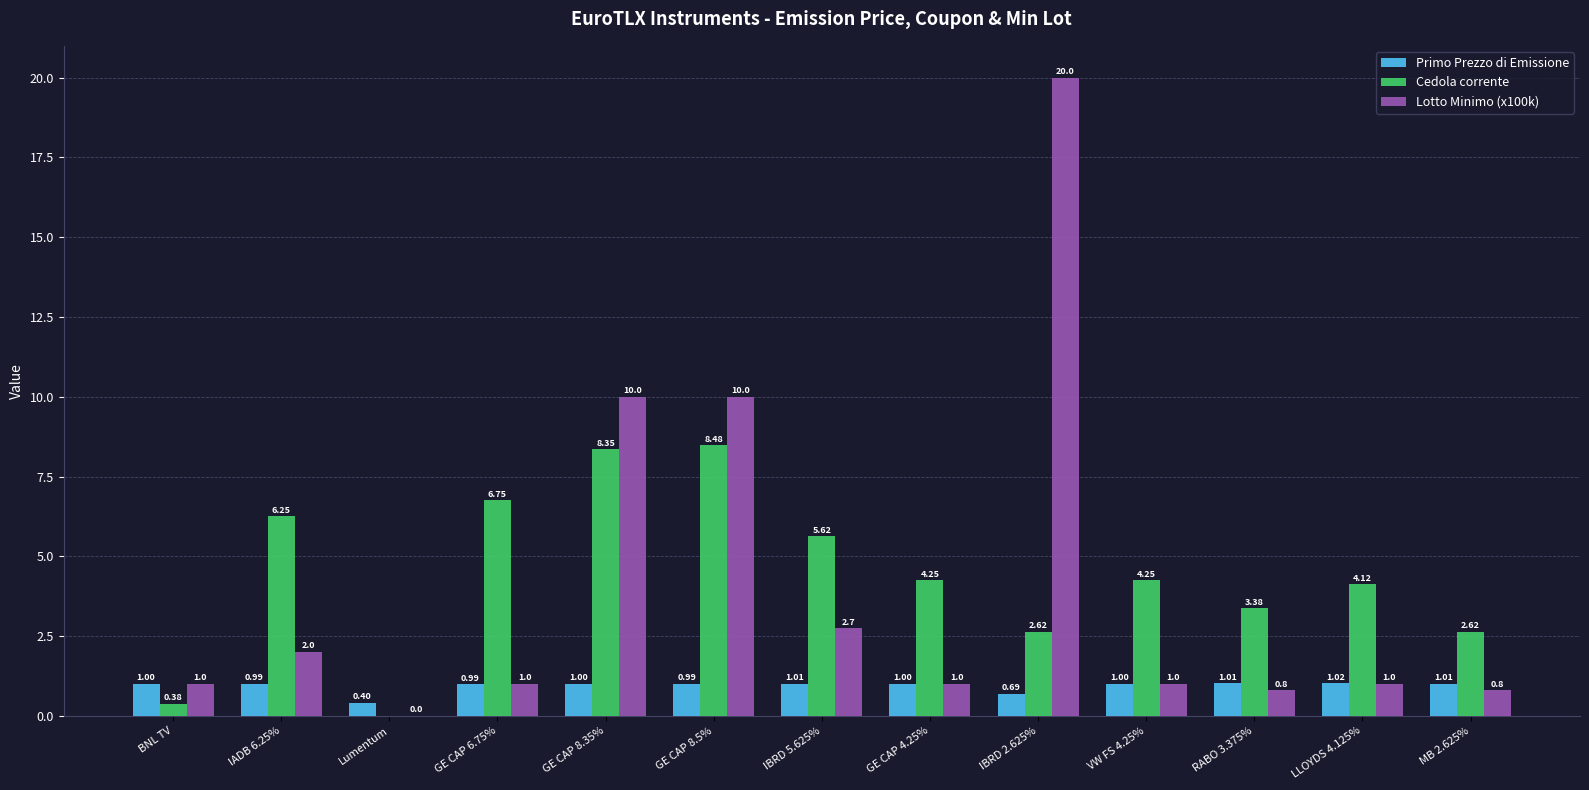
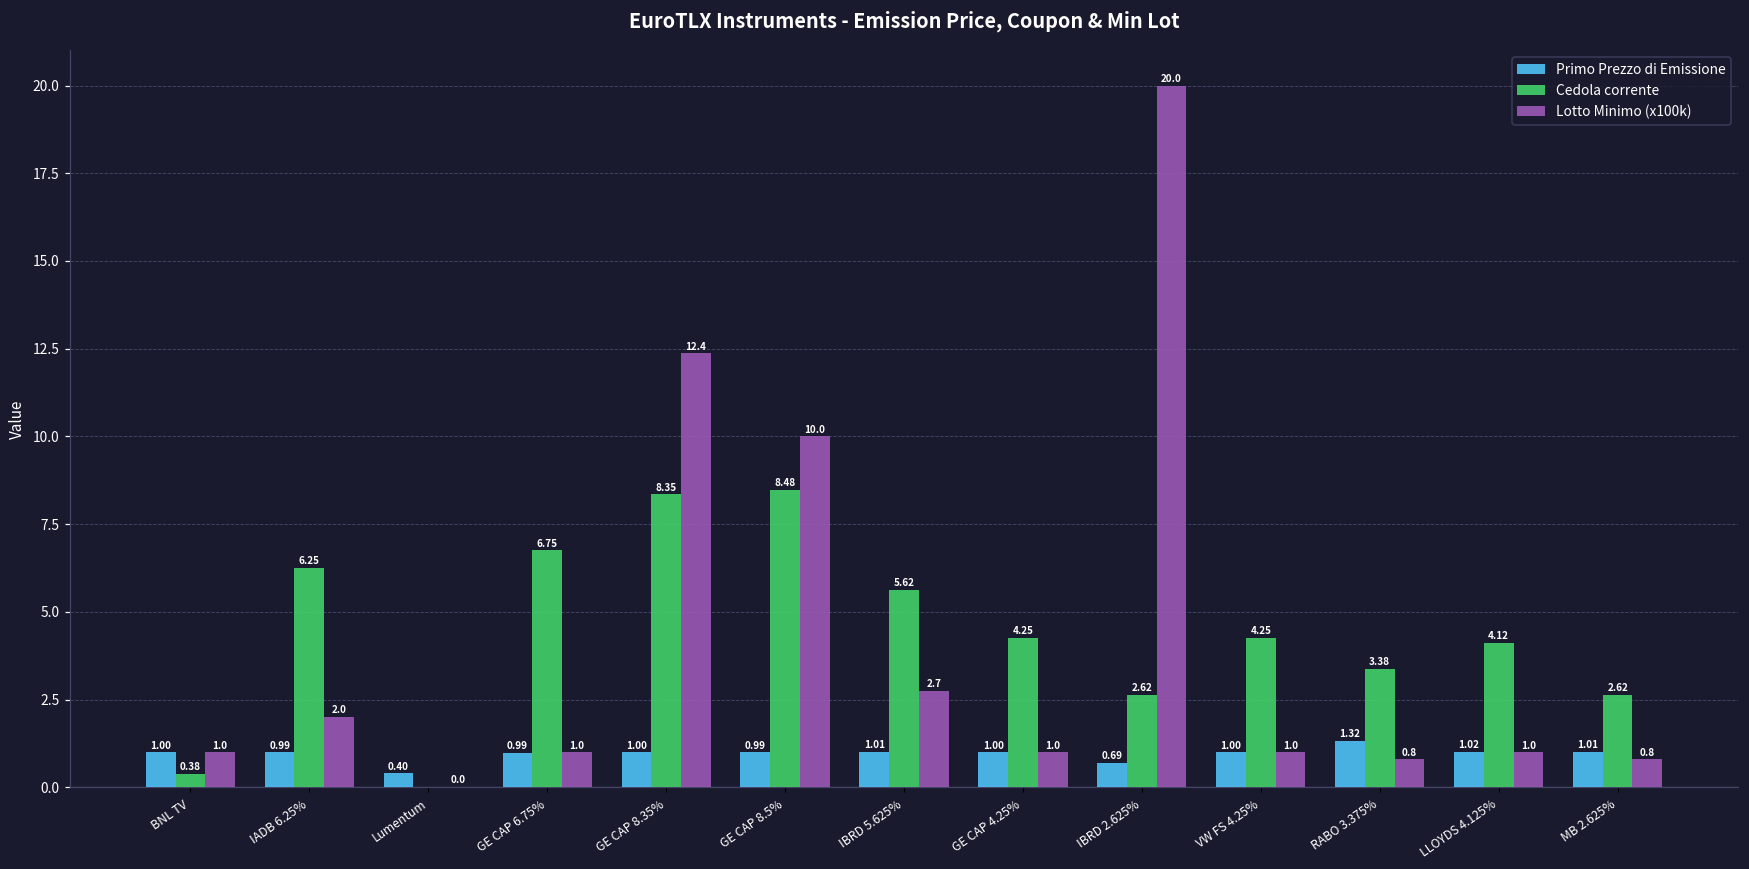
  {
    "Primo Prezzo di Emissione": {
      "BNL TV": 1.00,
      "IADB 6.25%": 0.99,
      "Lumentum": 0.40,
      "GE CAP 6.75%": 0.99,
      "GE CAP 8.35%": 1.00,
      "GE CAP 8.5%": 0.99,
      "IBRD 5.625%": 1.01,
      "GE CAP 4.25%": 1.00,
      "IBRD 2.625%": 0.69,
      "VW FS 4.25%": 1.00,
-     "RABO 3.375%": 1.01,
+     "RABO 3.375%": 1.32,
      "LLOYDS 4.125%": 1.02,
      "MB 2.625%": 1.01
    },
    "Cedola corrente": {
      "BNL TV": 0.38,
      "IADB 6.25%": 6.25,
      "GE CAP 6.75%": 6.75,
      "GE CAP 8.35%": 8.35,
      "GE CAP 8.5%": 8.48,
      "IBRD 5.625%": 5.62,
      "GE CAP 4.25%": 4.25,
      "IBRD 2.625%": 2.62,
      "VW FS 4.25%": 4.25,
      "RABO 3.375%": 3.38,
      "LLOYDS 4.125%": 4.12,
      "MB 2.625%": 2.62
    },
    "Lotto Minimo (x100k)": {
      "BNL TV": 1.0,
      "IADB 6.25%": 2.0,
      "Lumentum": 0.0,
      "GE CAP 6.75%": 1.0,
-     "GE CAP 8.35%": 10.0,
+     "GE CAP 8.35%": 12.4,
      "GE CAP 8.5%": 10.0,
      "IBRD 5.625%": 2.7,
      "GE CAP 4.25%": 1.0,
      "IBRD 2.625%": 20.0,
      "VW FS 4.25%": 1.0,
      "RABO 3.375%": 0.8,
      "LLOYDS 4.125%": 1.0,
      "MB 2.625%": 0.8
    }
  }
